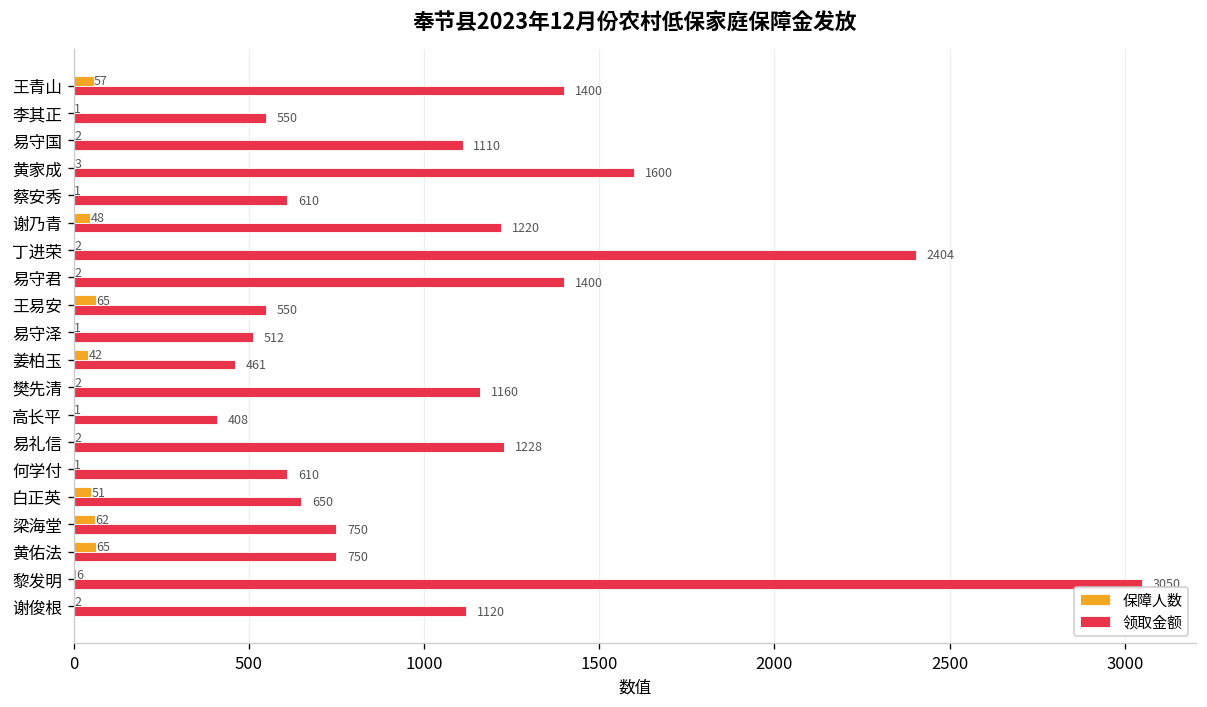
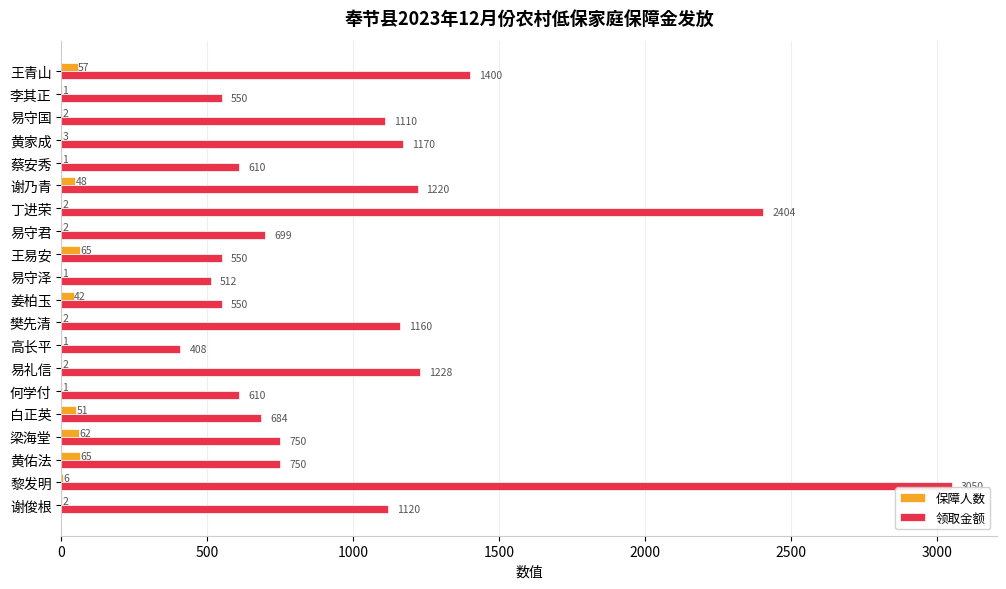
  {
    "保障人数": {
      "王青山": 57,
      "李其正": 1,
      "易守国": 2,
      "黄家成": 3,
      "蔡安秀": 1,
      "谢乃青": 48,
      "丁进荣": 2,
      "易守君": 2,
      "王易安": 65,
      "易守泽": 1,
      "姜柏玉": 42,
      "樊先清": 2,
      "高长平": 1,
      "易礼信": 2,
      "何学付": 1,
      "白正英": 51,
      "梁海堂": 62,
      "黄佑法": 65,
      "黎发明": 6,
      "谢俊根": 2
    },
    "领取金额": {
      "王青山": 1400,
      "李其正": 550,
      "易守国": 1110,
-     "黄家成": 1600,
+     "黄家成": 1170,
      "蔡安秀": 610,
      "谢乃青": 1220,
      "丁进荣": 2404,
-     "易守君": 1400,
+     "易守君": 699,
      "王易安": 550,
      "易守泽": 512,
-     "姜柏玉": 461,
+     "姜柏玉": 550,
      "樊先清": 1160,
      "高长平": 408,
      "易礼信": 1228,
      "何学付": 610,
-     "白正英": 650,
+     "白正英": 684,
      "梁海堂": 750,
      "黄佑法": 750,
      "谢俊根": 1120
    }
  }
